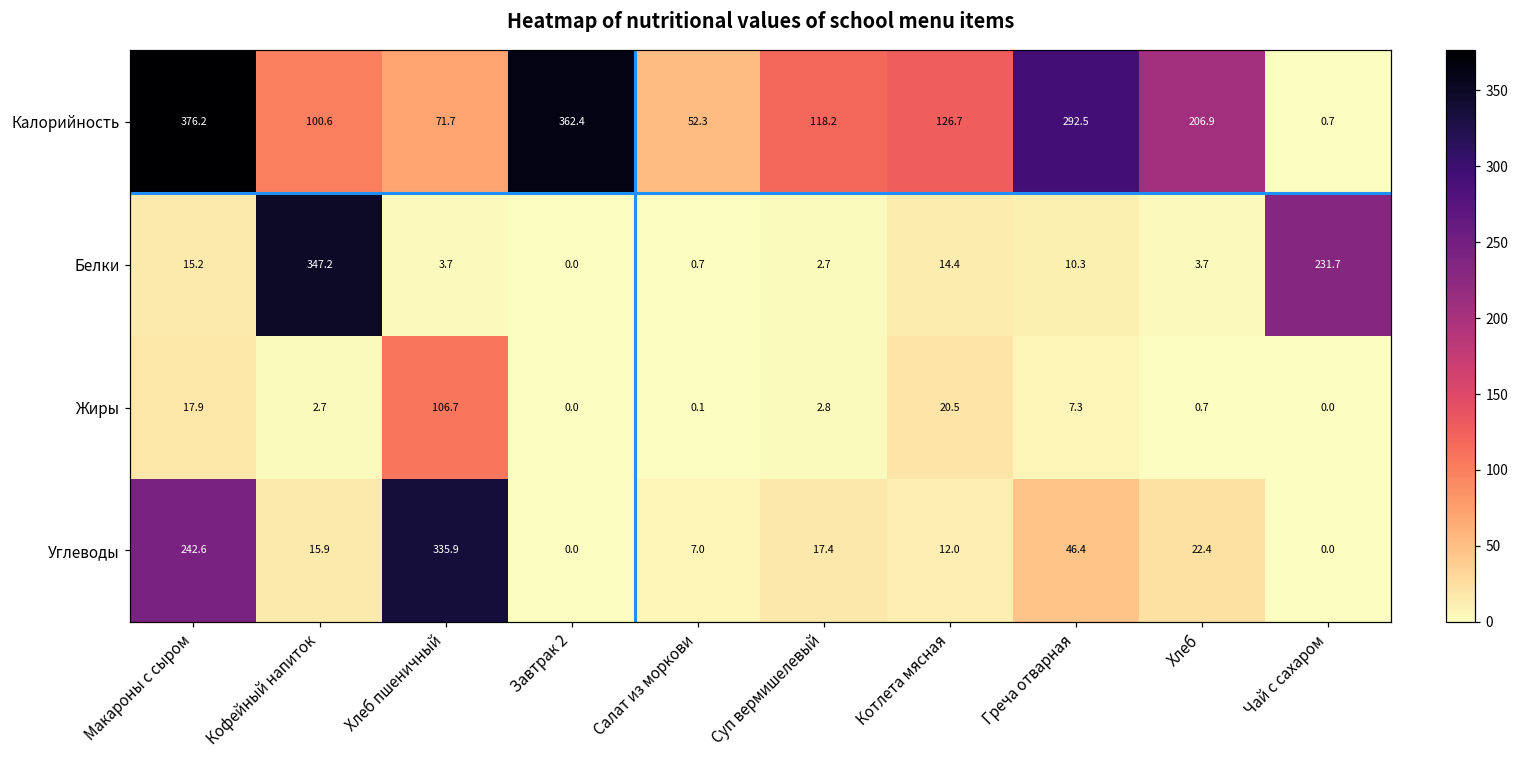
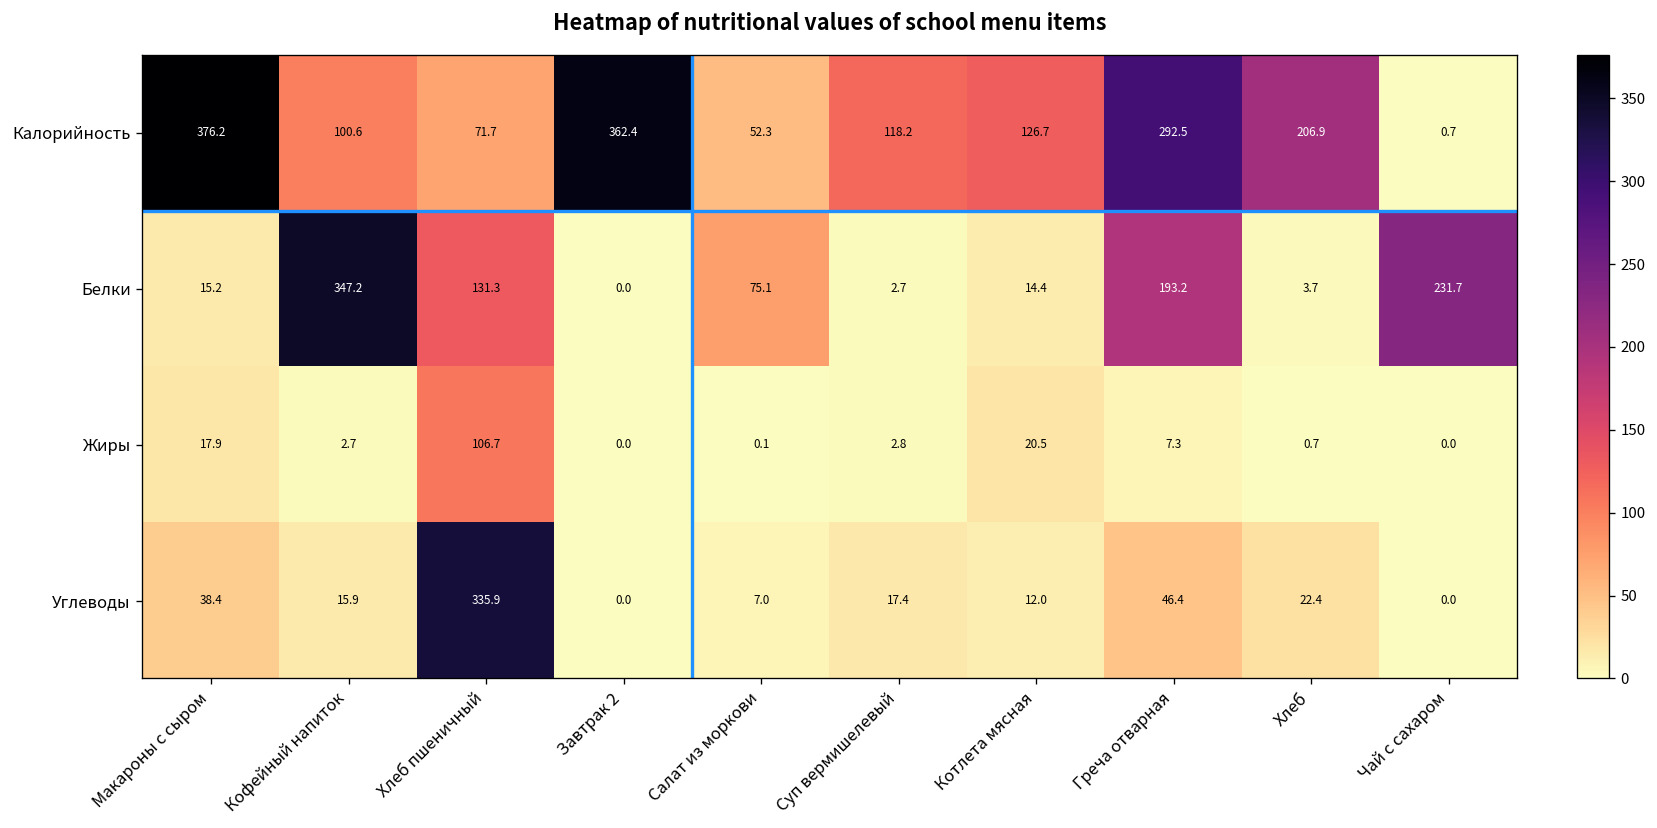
  {
    "Калорийность": {
      "Макароны с сыром": 376.2,
      "Кофейный напиток": 100.6,
      "Хлеб пшеничный": 71.7,
      "Завтрак 2": 362.4,
      "Салат из моркови": 52.3,
      "Суп вермишелевый": 118.2,
      "Котлета мясная": 126.7,
      "Греча отварная": 292.5,
      "Хлеб": 206.9,
      "Чай с сахаром": 0.7
    },
    "Белки": {
      "Макароны с сыром": 15.2,
      "Кофейный напиток": 347.2,
-     "Хлеб пшеничный": 3.7,
+     "Хлеб пшеничный": 131.3,
      "Завтрак 2": 0.0,
-     "Салат из моркови": 0.7,
+     "Салат из моркови": 75.1,
      "Суп вермишелевый": 2.7,
      "Котлета мясная": 14.4,
-     "Греча отварная": 10.3,
+     "Греча отварная": 193.2,
      "Хлеб": 3.7,
      "Чай с сахаром": 231.7
    },
    "Жиры": {
      "Макароны с сыром": 17.9,
      "Кофейный напиток": 2.7,
      "Хлеб пшеничный": 106.7,
      "Завтрак 2": 0.0,
      "Салат из моркови": 0.1,
      "Суп вермишелевый": 2.8,
      "Котлета мясная": 20.5,
      "Греча отварная": 7.3,
      "Хлеб": 0.7,
      "Чай с сахаром": 0.0
    },
    "Углеводы": {
-     "Макароны с сыром": 242.6,
+     "Макароны с сыром": 38.4,
      "Кофейный напиток": 15.9,
      "Хлеб пшеничный": 335.9,
      "Завтрак 2": 0.0,
      "Салат из моркови": 7.0,
      "Суп вермишелевый": 17.4,
      "Котлета мясная": 12.0,
      "Греча отварная": 46.4,
      "Хлеб": 22.4,
      "Чай с сахаром": 0.0
    }
  }
